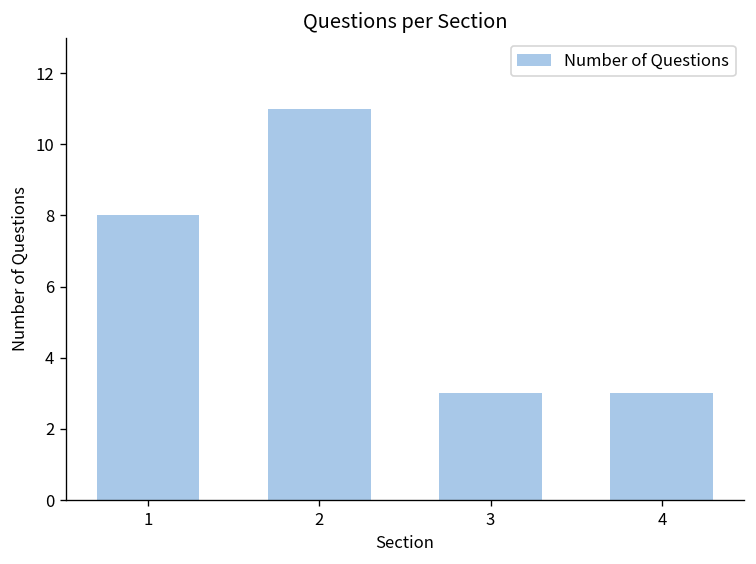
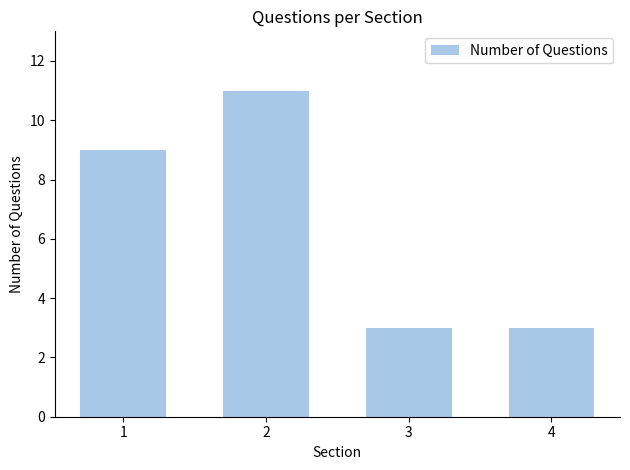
  {
-   "1": 8,
+   "1": 9,
    "2": 11,
    "3": 3,
    "4": 3
  }
